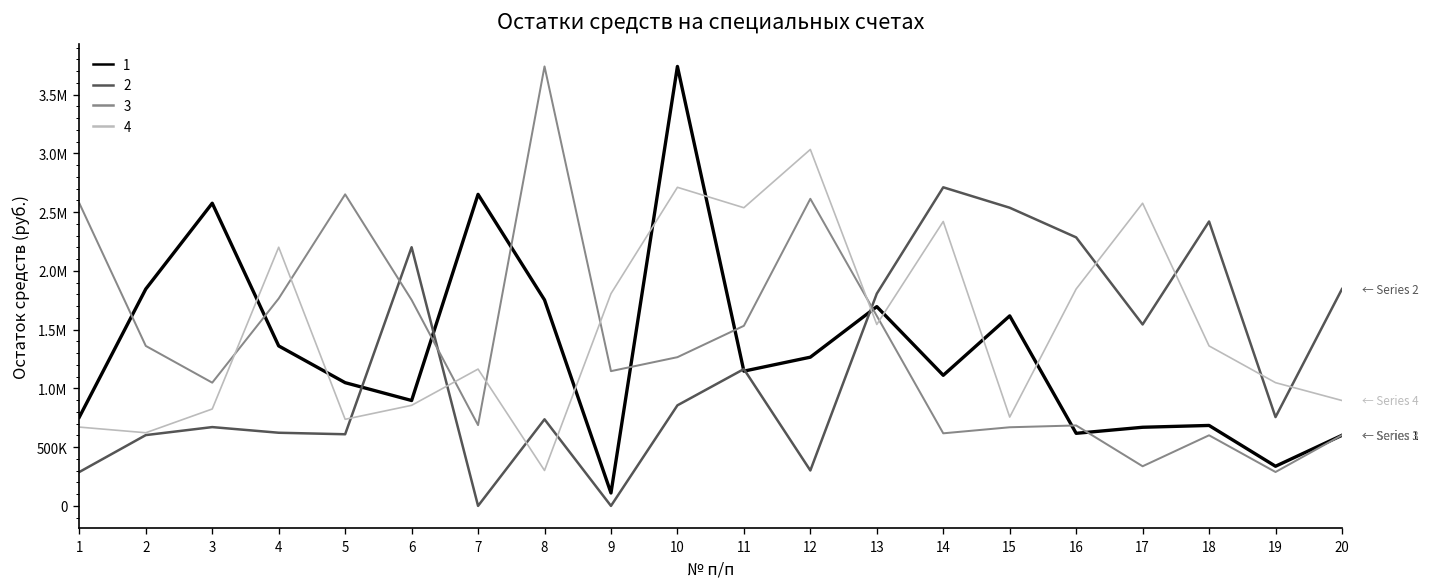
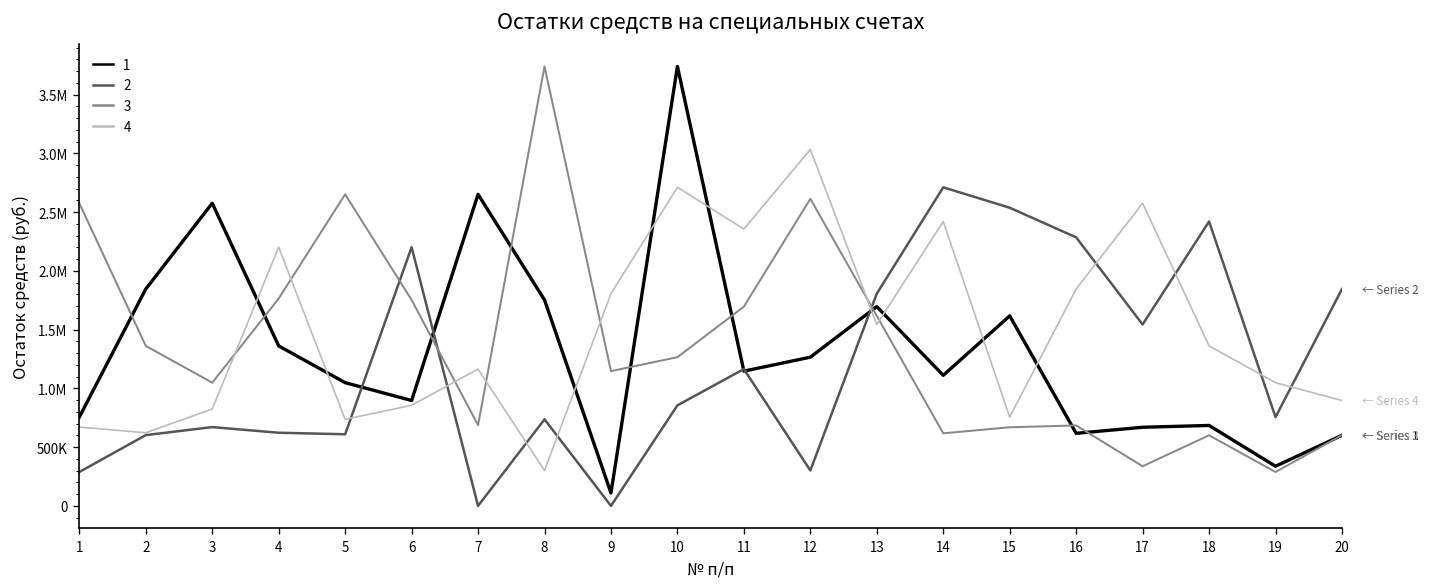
  {
    "1": {
      "1": 800000,
      "2": 1800000,
      "3": 2600000,
      "4": 1400000,
      "5": 1000000,
      "6": 900000,
      "7": 2700000,
      "8": 1800000,
      "9": 100000,
      "10": 3700000,
      "12": 1300000,
      "13": 1700000,
      "14": 1100000,
      "15": 1600000,
      "16": 600000,
      "17": 700000,
      "18": 700000,
      "19": 300000
    },
    "2": {
      "1": 300000,
      "3": 700000,
      "4": 600000,
      "5": 600000,
      "6": 2200000,
      "7": 0,
      "8": 700000,
      "9": 0,
      "10": 900000,
      "12": 300000,
      "13": 1800000,
      "14": 2700000,
      "15": 2500000,
      "16": 2300000,
      "17": 1500000,
      "18": 2400000,
      "19": 800000
    },
    "3": {
      "1": 2600000,
      "2": 1400000,
      "3": 1000000,
      "4": 1800000,
      "5": 2700000,
      "6": 1800000,
      "7": 700000,
      "8": 3700000,
      "9": 1100000,
      "10": 1300000,
-     "11": 1500000,
+     "11": 1700000,
      "12": 2600000,
      "13": 1600000,
      "14": 600000,
      "15": 700000,
      "16": 700000,
      "17": 300000,
      "18": 600000,
      "19": 300000
    },
    "4": {
      "1": 700000,
      "3": 800000,
      "4": 2200000,
      "5": 700000,
      "6": 900000,
      "7": 1200000,
      "8": 300000,
      "9": 1800000,
      "10": 2700000,
-     "11": 2500000,
+     "11": 2400000,
      "12": 3000000,
      "13": 1500000,
      "14": 2400000,
      "15": 800000,
      "16": 1800000,
      "17": 2600000,
      "18": 1400000,
      "19": 1000000
    }
  }
